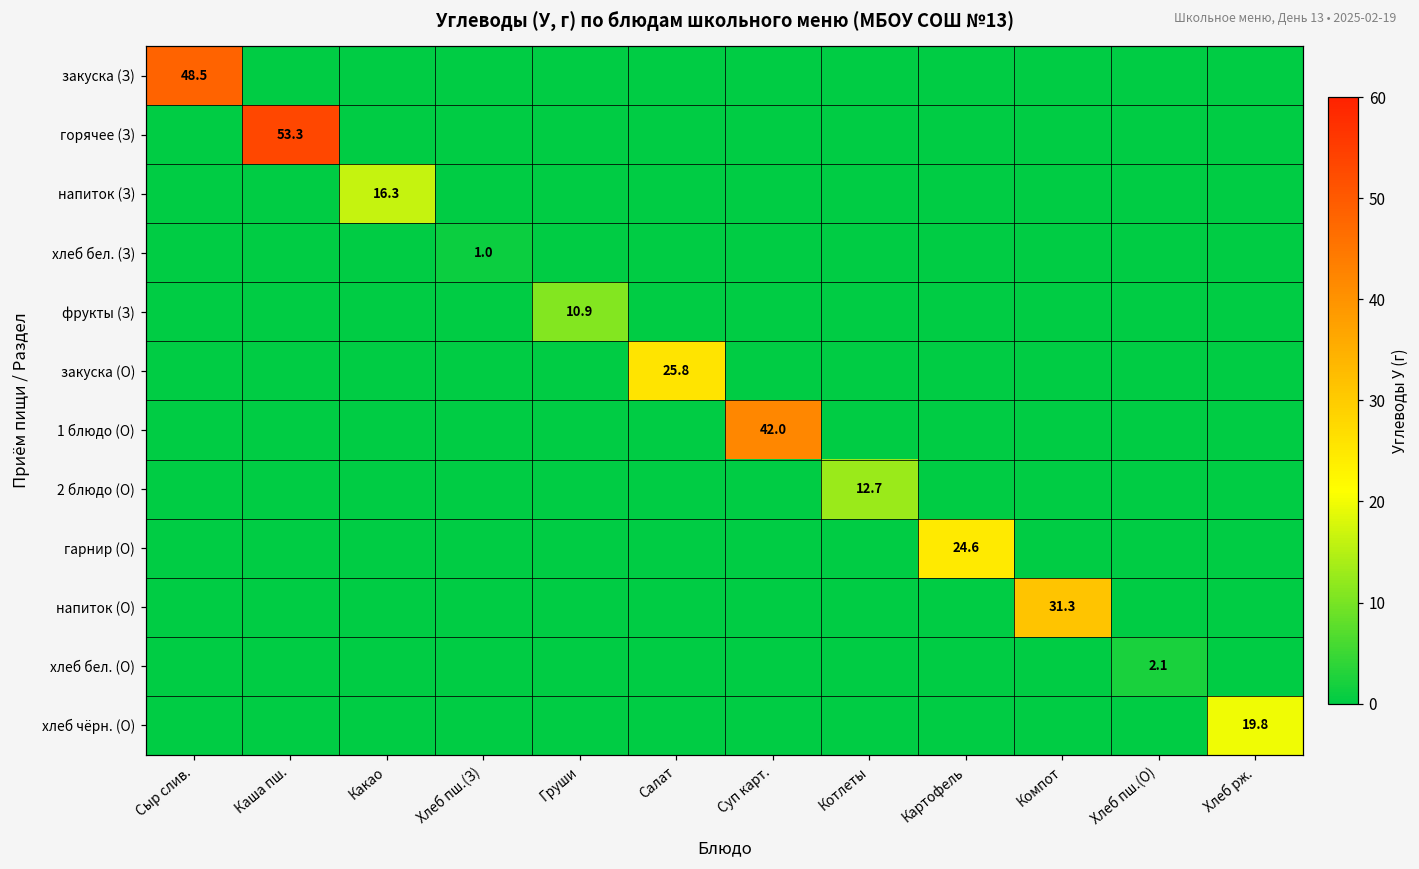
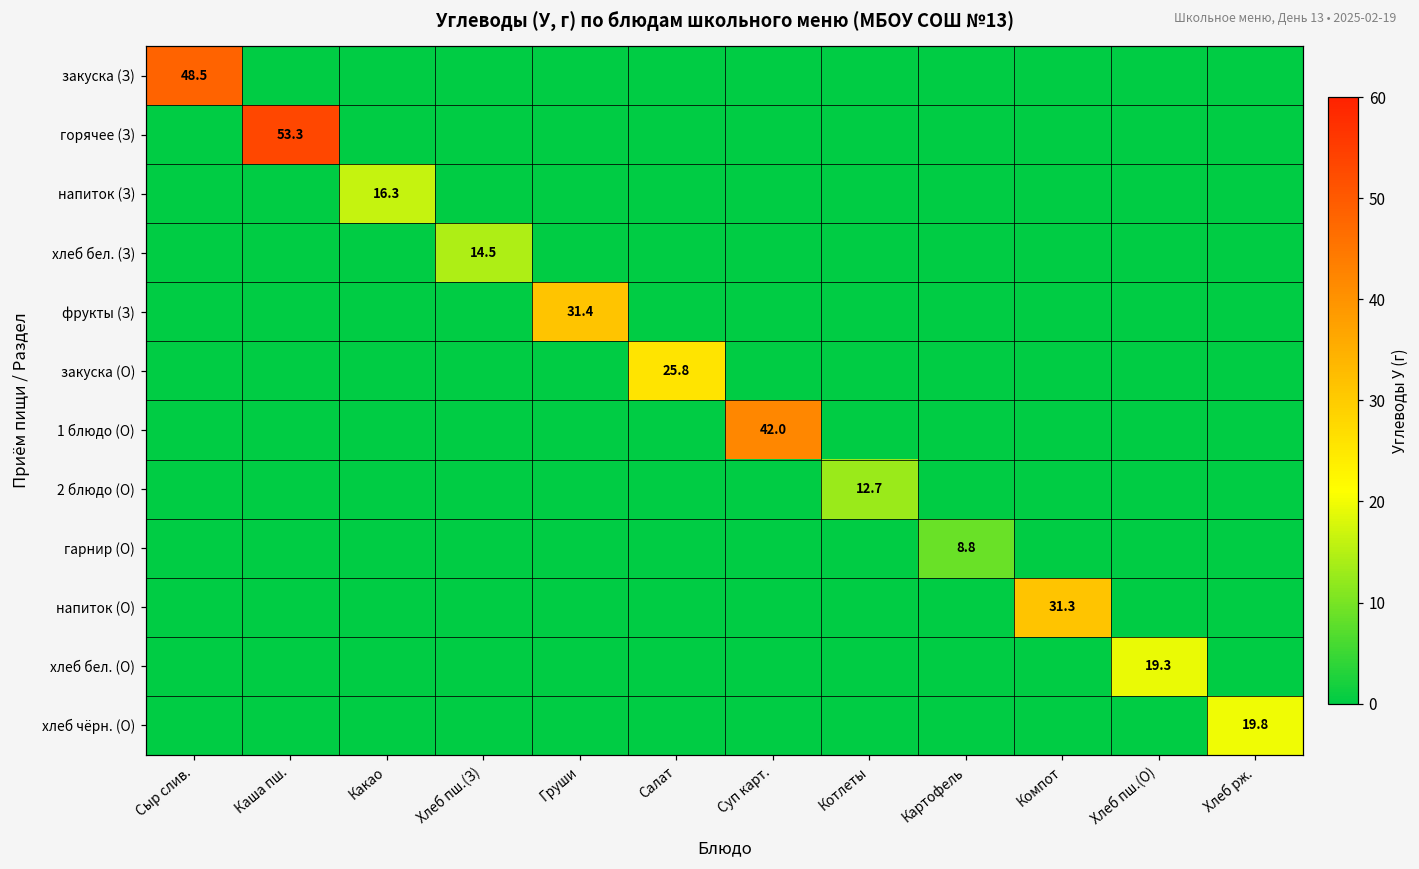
  {
    "закуска (З)": {
      "Сыр слив.": 48.5
    },
    "горячее (З)": {
      "Каша пш.": 53.3
    },
    "напиток (З)": {
      "Какао": 16.3
    },
    "хлеб бел. (З)": {
-     "Хлеб пш.(З)": 1.0
+     "Хлеб пш.(З)": 14.5
    },
    "фрукты (З)": {
-     "Груши": 10.9
+     "Груши": 31.4
    },
    "закуска (О)": {
      "Салат": 25.8
    },
    "1 блюдо (О)": {
      "Суп карт.": 42.0
    },
    "2 блюдо (О)": {
      "Котлеты": 12.7
    },
    "гарнир (О)": {
-     "Картофель": 24.6
+     "Картофель": 8.8
    },
    "напиток (О)": {
      "Компот": 31.3
    },
    "хлеб бел. (О)": {
-     "Хлеб пш.(О)": 2.1
+     "Хлеб пш.(О)": 19.3
    },
    "хлеб чёрн. (О)": {
      "Хлеб рж.": 19.8
    }
  }
